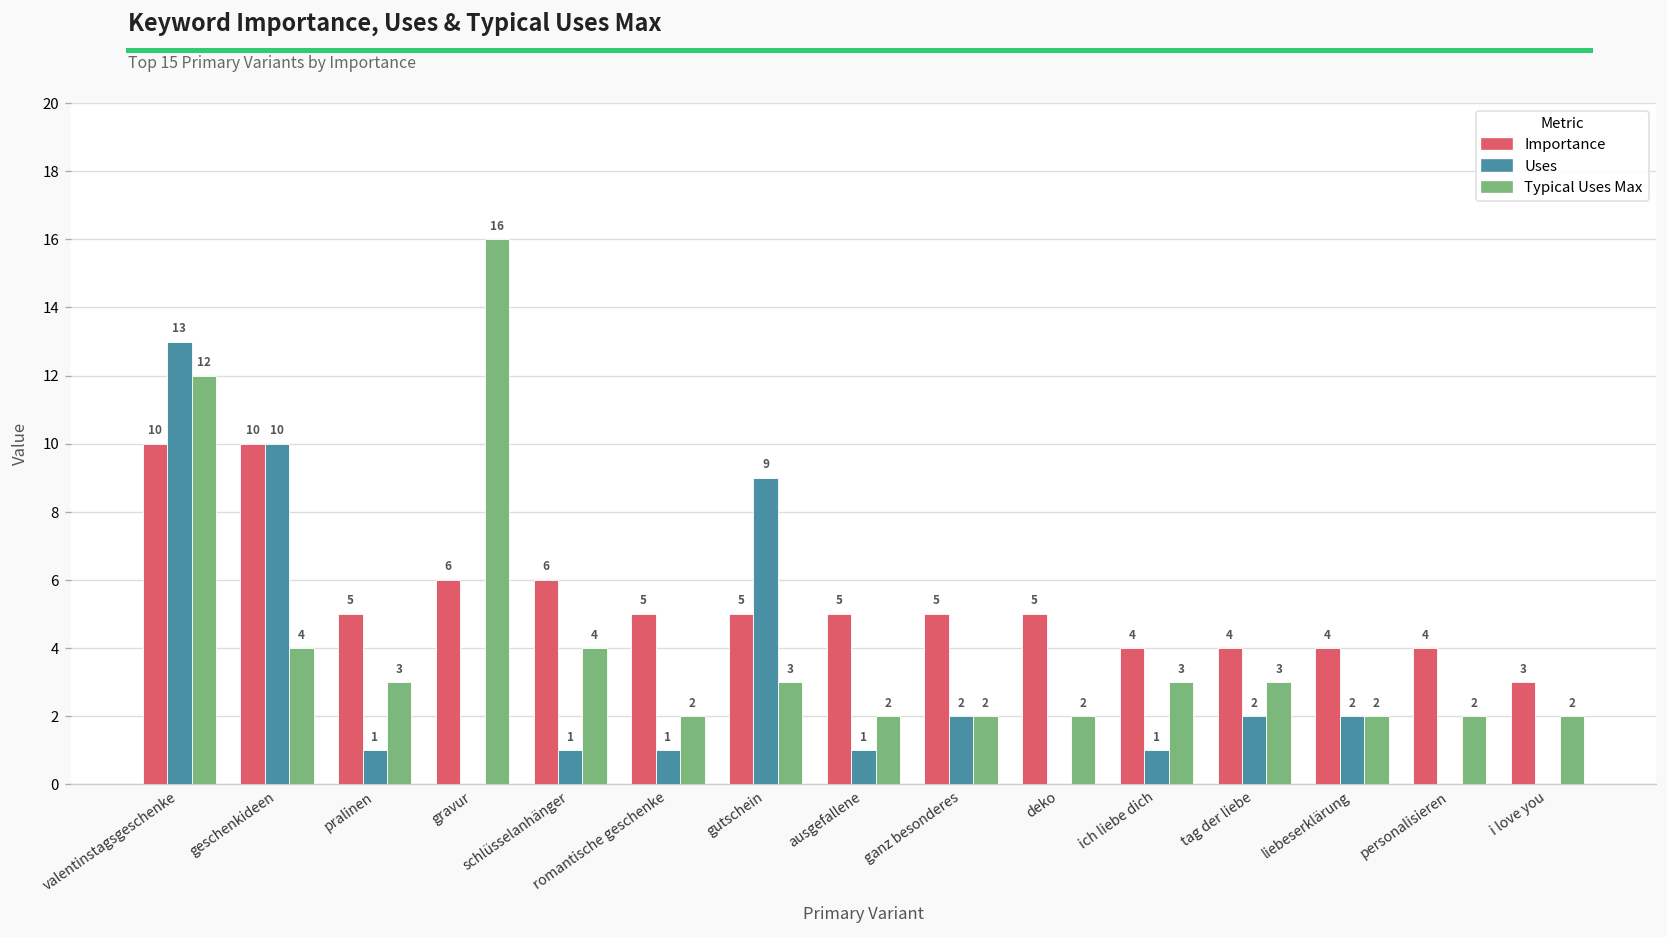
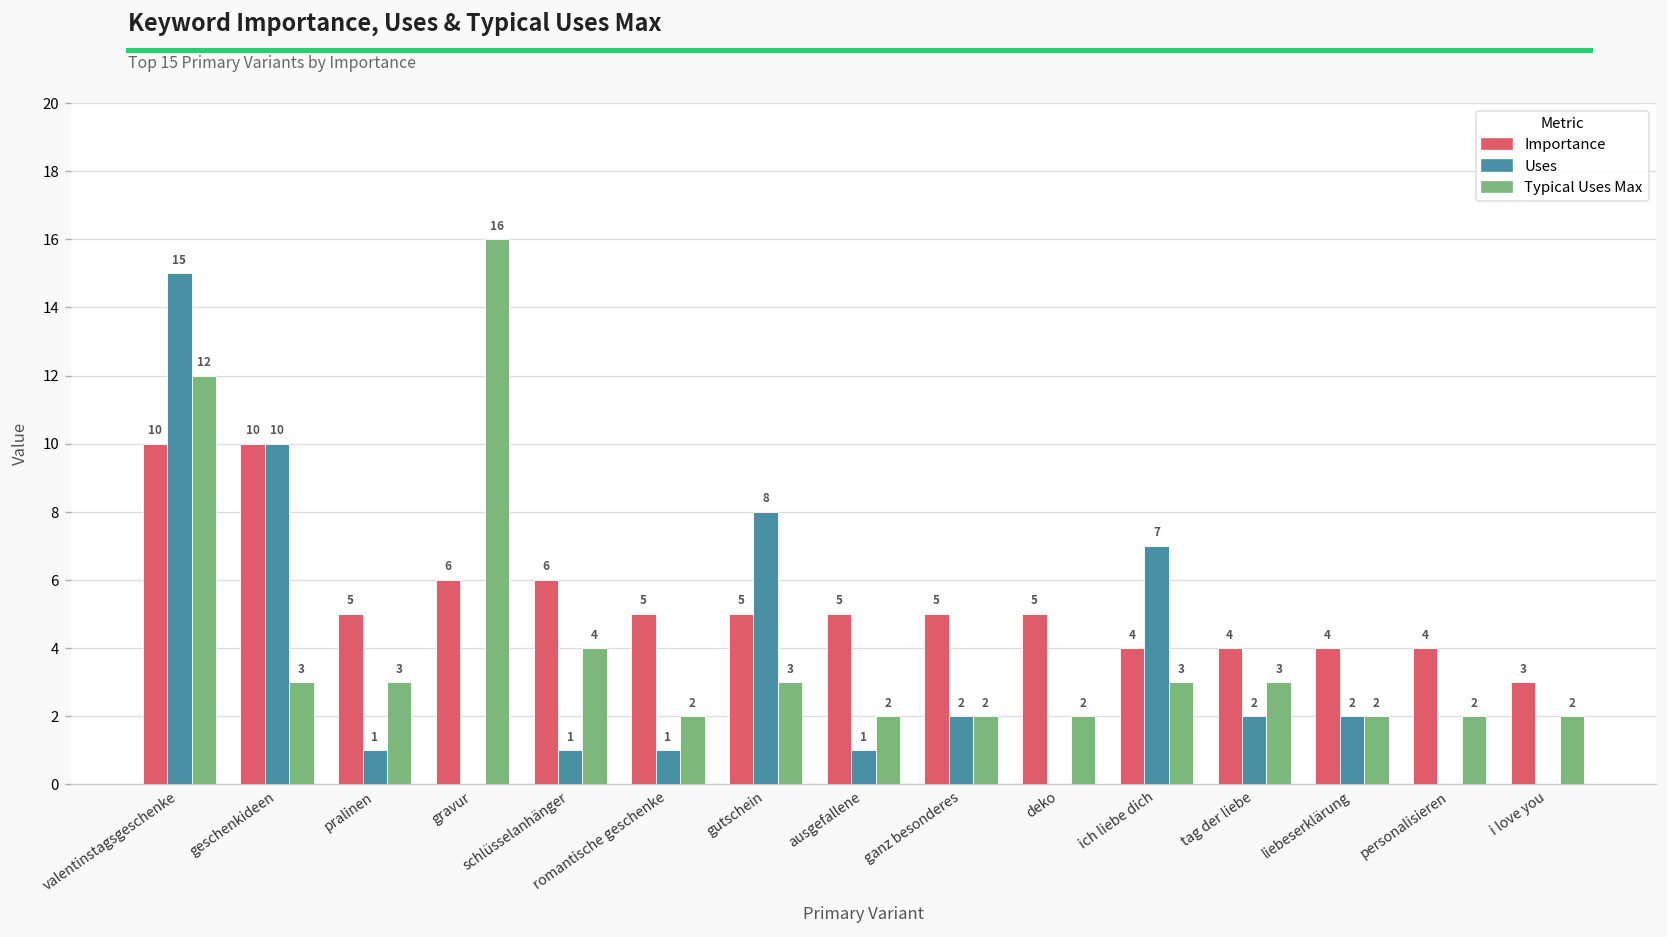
  {
    "Importance": {
      "valentinstagsgeschenke": 10,
      "geschenkideen": 10,
      "pralinen": 5,
      "gravur": 6,
      "schlüsselanhänger": 6,
      "romantische geschenke": 5,
      "gutschein": 5,
      "ausgefallene": 5,
      "ganz besonderes": 5,
      "deko": 5,
      "ich liebe dich": 4,
      "tag der liebe": 4,
      "liebeserklärung": 4,
      "personalisieren": 4,
      "i love you": 3
    },
    "Uses": {
-     "valentinstagsgeschenke": 13,
+     "valentinstagsgeschenke": 15,
      "geschenkideen": 10,
      "pralinen": 1,
      "schlüsselanhänger": 1,
      "romantische geschenke": 1,
-     "gutschein": 9,
+     "gutschein": 8,
      "ausgefallene": 1,
      "ganz besonderes": 2,
-     "ich liebe dich": 1,
+     "ich liebe dich": 7,
      "tag der liebe": 2,
      "liebeserklärung": 2
    },
    "Typical Uses Max": {
      "valentinstagsgeschenke": 12,
-     "geschenkideen": 4,
+     "geschenkideen": 3,
      "pralinen": 3,
      "gravur": 16,
      "schlüsselanhänger": 4,
      "romantische geschenke": 2,
      "gutschein": 3,
      "ausgefallene": 2,
      "ganz besonderes": 2,
      "deko": 2,
      "ich liebe dich": 3,
      "tag der liebe": 3,
      "liebeserklärung": 2,
      "personalisieren": 2,
      "i love you": 2
    }
  }
